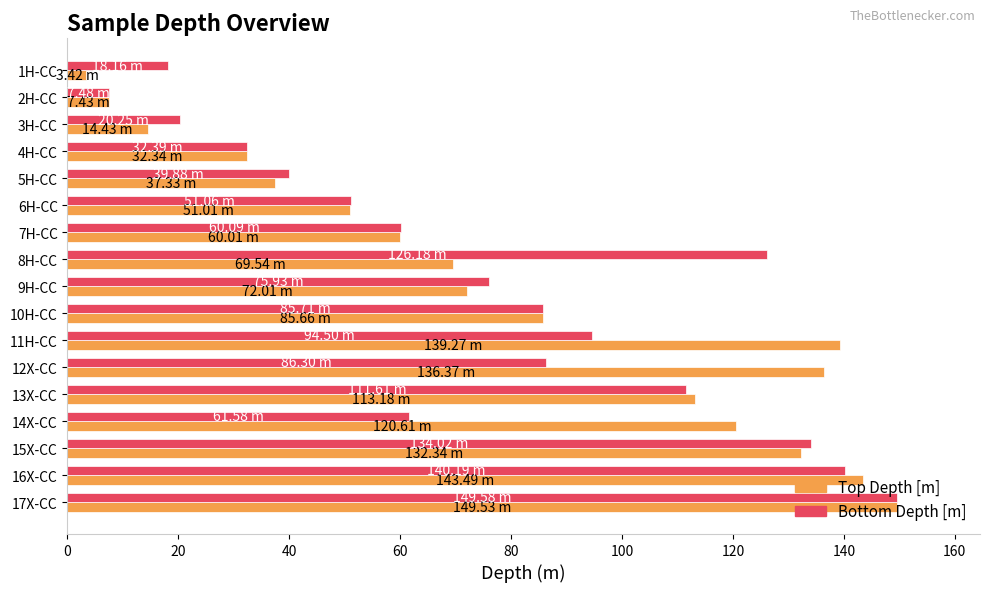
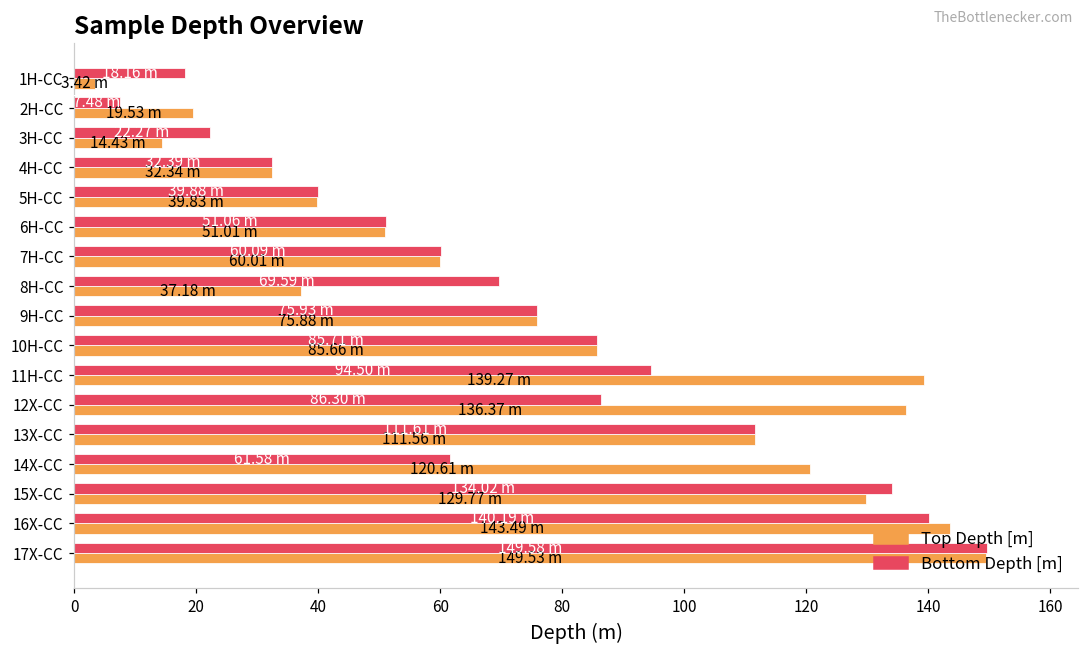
  {
    "Top Depth [m]": {
      "1H-CC": 3.42,
-     "2H-CC": 7.43,
-     "5H-CC": 37.33,
-     "8H-CC": 69.54,
-     "9H-CC": 72.01,
+     "2H-CC": 19.53,
+     "5H-CC": 39.83,
+     "8H-CC": 37.18,
+     "9H-CC": 75.88,
      "11H-CC": 139.27,
      "12X-CC": 136.37,
-     "13X-CC": 113.18,
+     "13X-CC": 111.56,
      "14X-CC": 120.61,
-     "15X-CC": 132.34
+     "15X-CC": 129.77
    },
    "Bottom Depth [m]": {
-     "3H-CC": 20.25,
-     "8H-CC": 126.18,
+     "3H-CC": 22.27,
+     "8H-CC": 69.59,
      "11H-CC": 94.50,
      "12X-CC": 86.30,
      "14X-CC": 61.58
    }
  }
